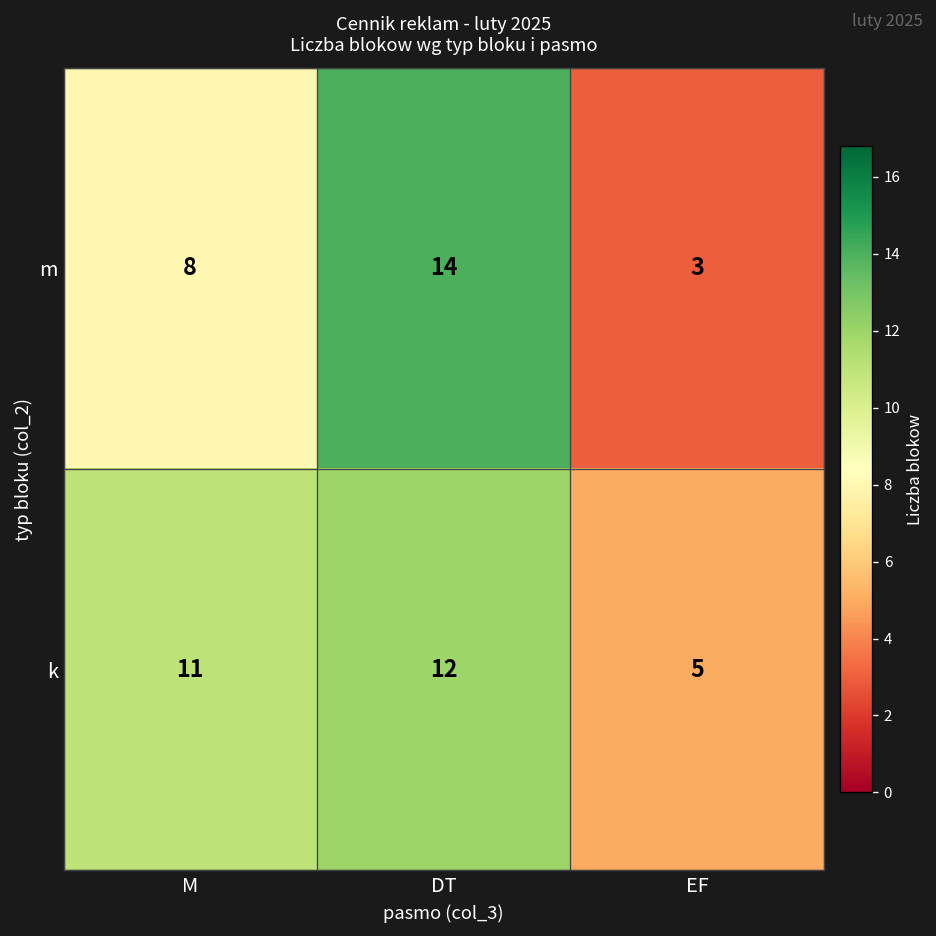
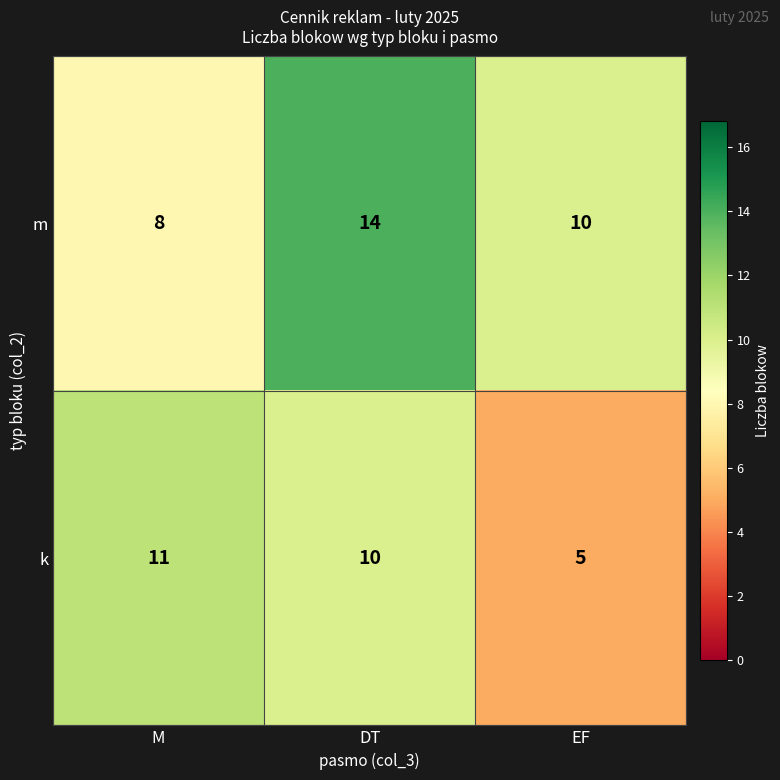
  {
    "m": {
      "M": 8,
      "DT": 14,
-     "EF": 3
+     "EF": 10
    },
    "k": {
      "M": 11,
-     "DT": 12,
+     "DT": 10,
      "EF": 5
    }
  }
